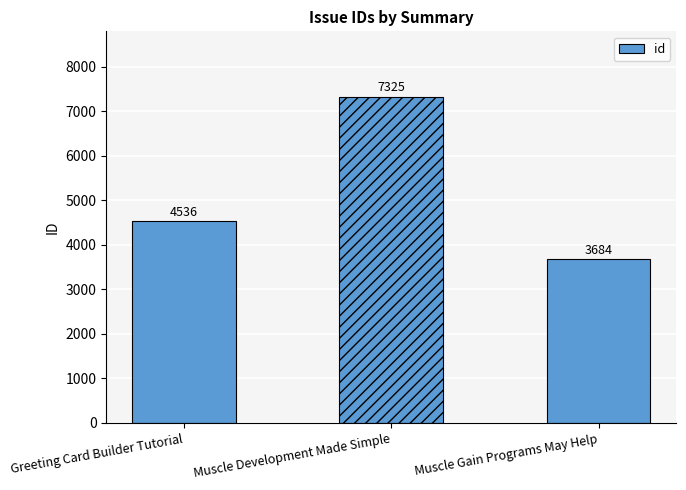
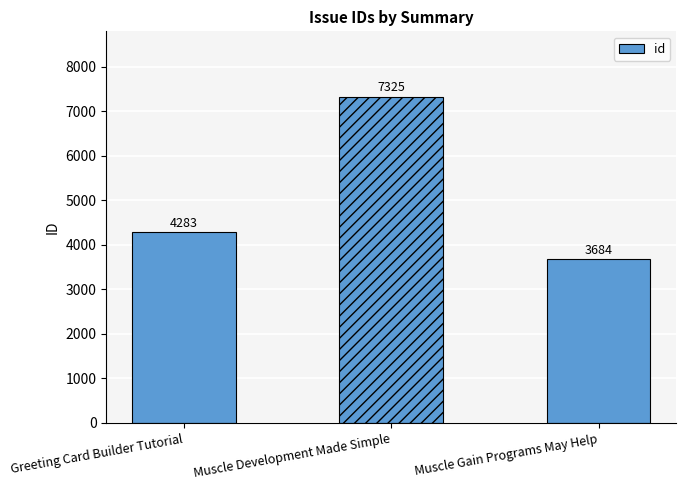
  {
-   "Greeting Card Builder Tutorial": 4536,
+   "Greeting Card Builder Tutorial": 4283,
    "Muscle Development Made Simple": 7325,
    "Muscle Gain Programs May Help": 3684
  }
